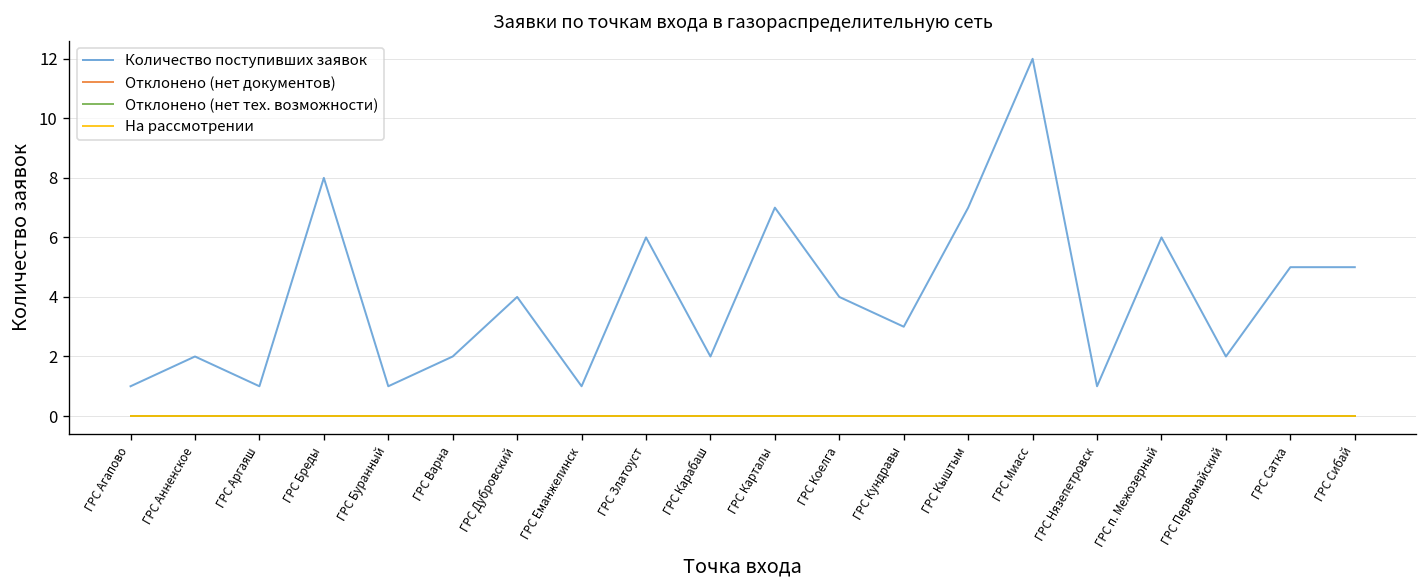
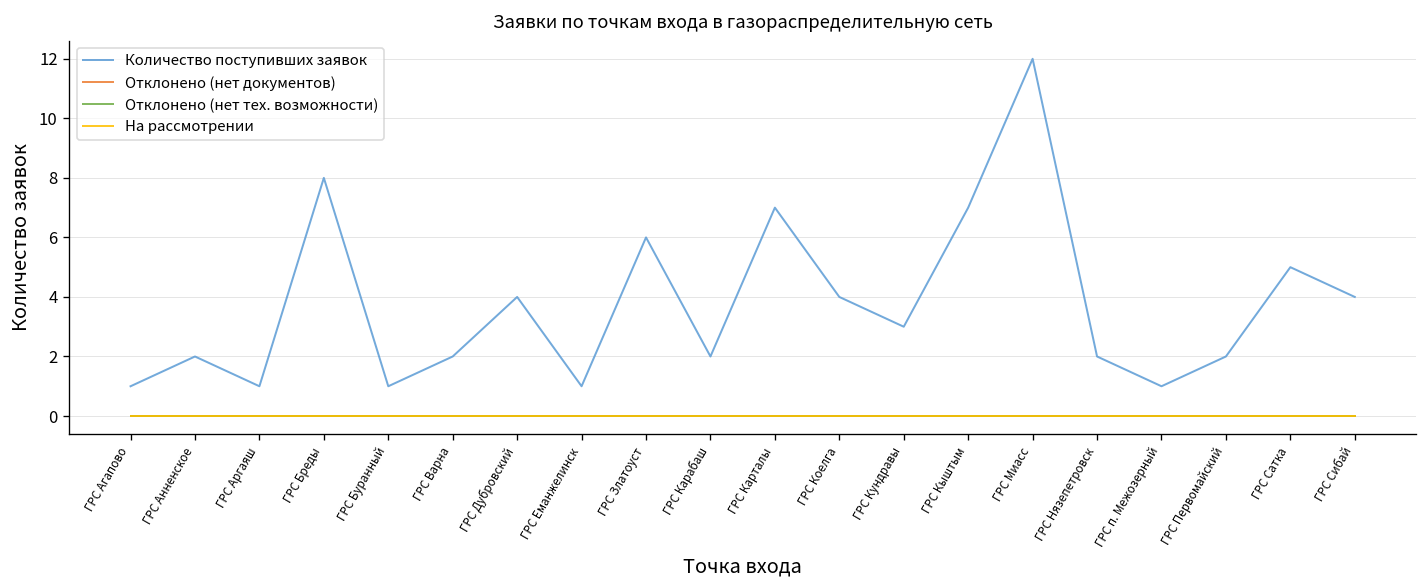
  {
    "Количество поступивших заявок": {
      "ГРС Агапово": 1,
      "ГРС Анненское": 2,
      "ГРС Аргаяш": 1,
      "ГРС Бреды": 8,
      "ГРС Буранный": 1,
      "ГРС Варна": 2,
      "ГРС Дубровский": 4,
      "ГРС Еманжелинск": 1,
      "ГРС Златоуст": 6,
      "ГРС Карабаш": 2,
      "ГРС Карталы": 7,
      "ГРС Коелга": 4,
      "ГРС Кундравы": 3,
      "ГРС Кыштым": 7,
      "ГРС Миасс": 12,
-     "ГРС Нязепетровск": 1,
-     "ГРС п. Межозерный": 6,
+     "ГРС Нязепетровск": 2,
+     "ГРС п. Межозерный": 1,
      "ГРС Первомайский": 2,
      "ГРС Сатка": 5,
-     "ГРС Сибай": 5
+     "ГРС Сибай": 4
    },
    "На рассмотрении": {
      "ГРС Агапово": 0,
      "ГРС Анненское": 0,
      "ГРС Аргаяш": 0,
      "ГРС Бреды": 0,
      "ГРС Буранный": 0,
      "ГРС Варна": 0,
      "ГРС Дубровский": 0,
      "ГРС Еманжелинск": 0,
      "ГРС Златоуст": 0,
      "ГРС Карабаш": 0,
      "ГРС Карталы": 0,
      "ГРС Коелга": 0,
      "ГРС Кундравы": 0,
      "ГРС Кыштым": 0,
      "ГРС Миасс": 0,
      "ГРС Нязепетровск": 0,
      "ГРС п. Межозерный": 0,
      "ГРС Первомайский": 0,
      "ГРС Сатка": 0,
      "ГРС Сибай": 0
    }
  }
